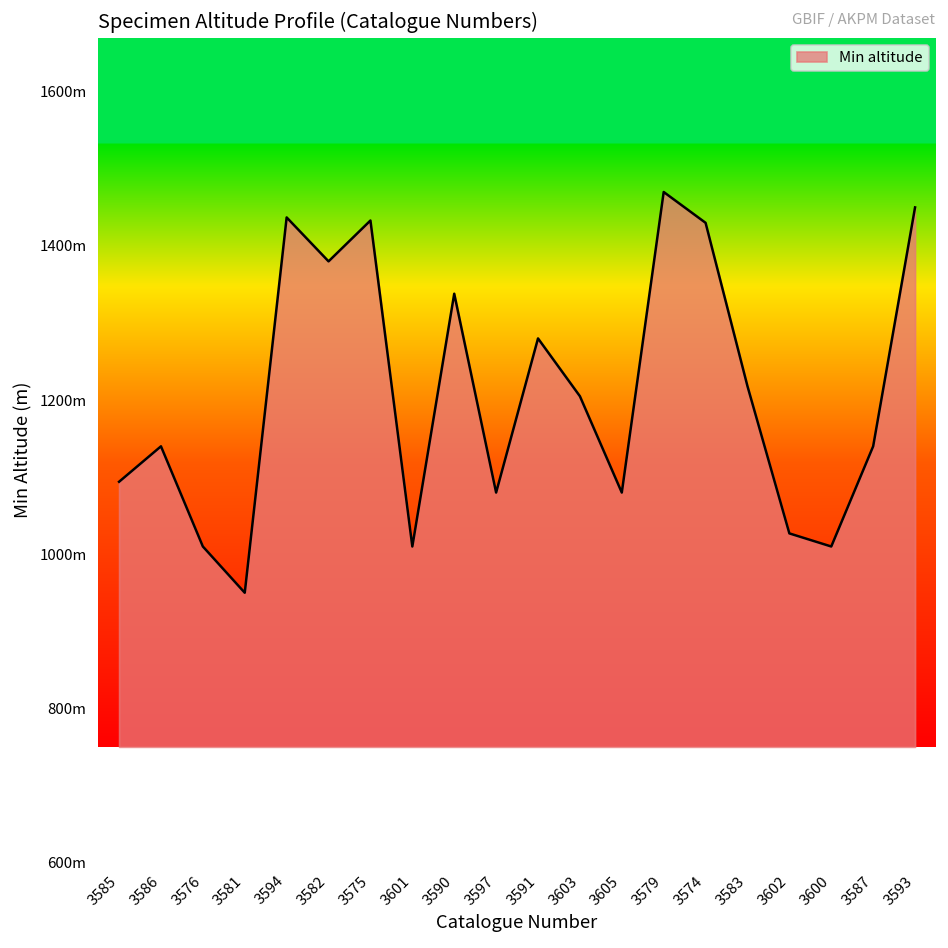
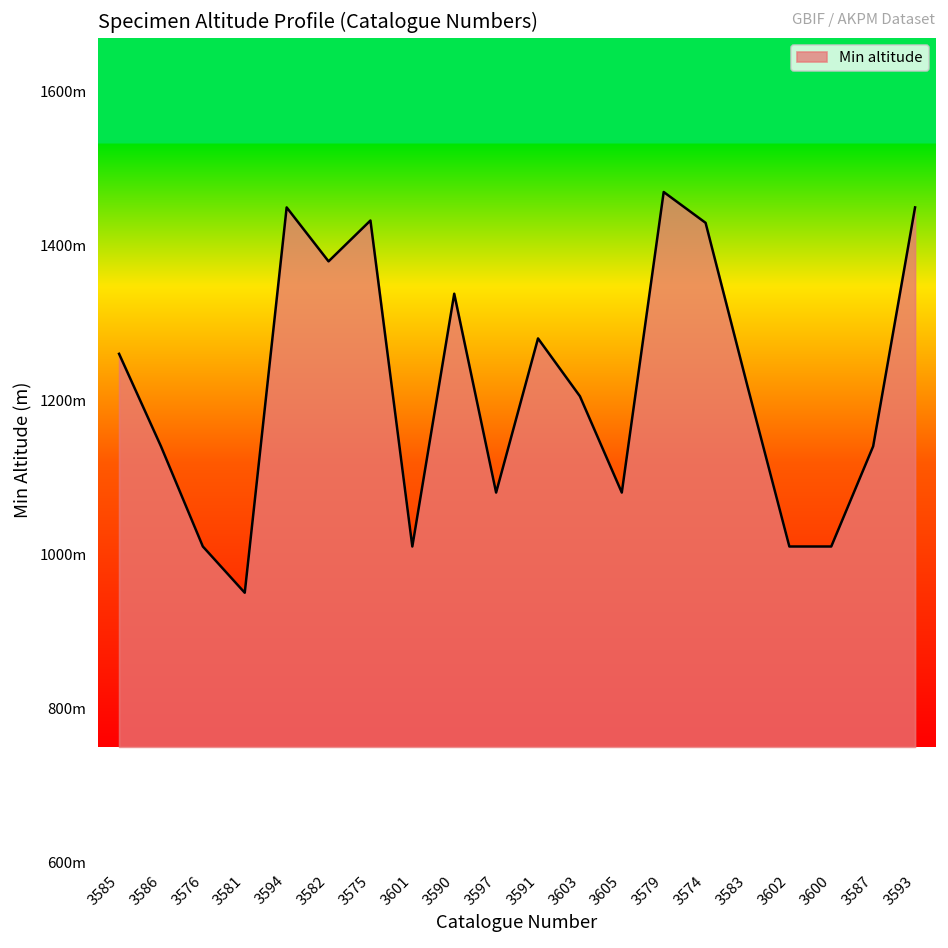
  {
-   "3585": "1090m",
+   "3585": "1260m",
    "3586": "1140m",
    "3576": "1010m",
    "3581": "950m",
-   "3594": "1440m",
+   "3594": "1450m",
    "3582": "1380m",
    "3575": "1430m",
    "3601": "1010m",
    "3590": "1340m",
    "3597": "1080m",
    "3591": "1280m",
    "3603": "1210m",
    "3605": "1080m",
    "3579": "1470m",
    "3574": "1430m",
    "3583": "1220m",
-   "3602": "1030m",
+   "3602": "1010m",
    "3600": "1010m",
    "3587": "1140m",
    "3593": "1450m"
  }
